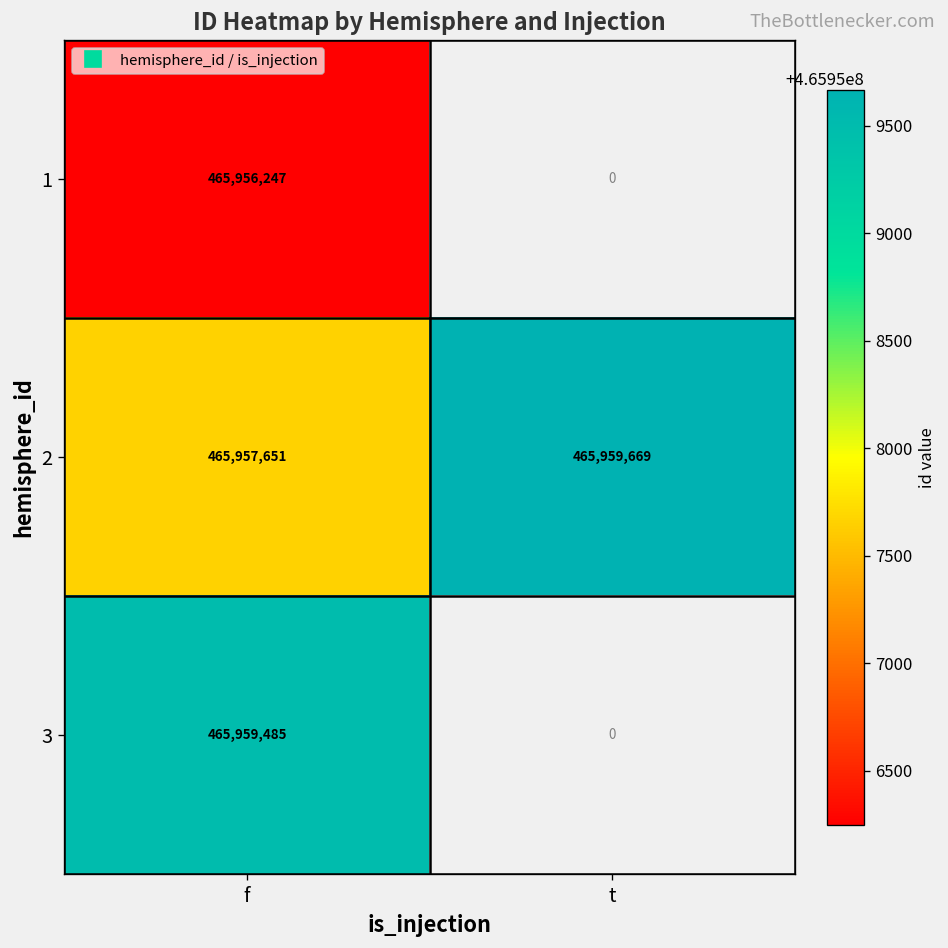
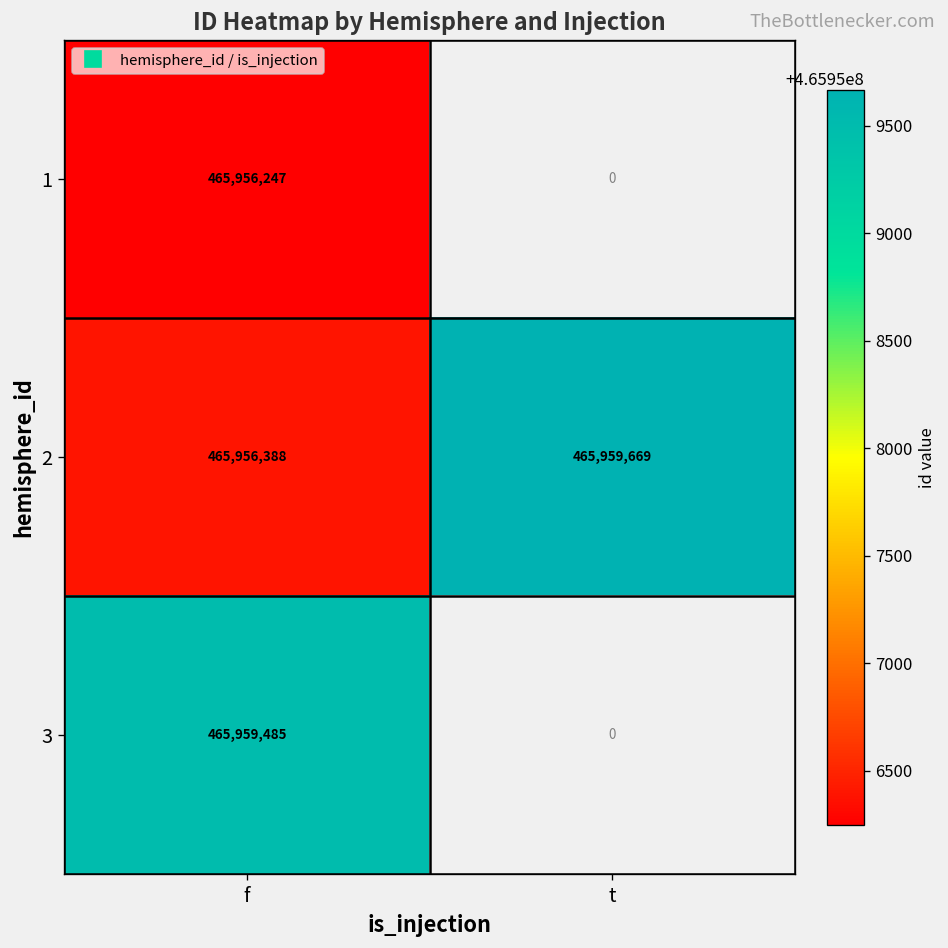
  {
    "1": {
      "f": "465,956,247"
    },
    "2": {
-     "f": "465,957,651",
+     "f": "465,956,388",
      "t": "465,959,669"
    },
    "3": {
      "f": "465,959,485"
    }
  }
